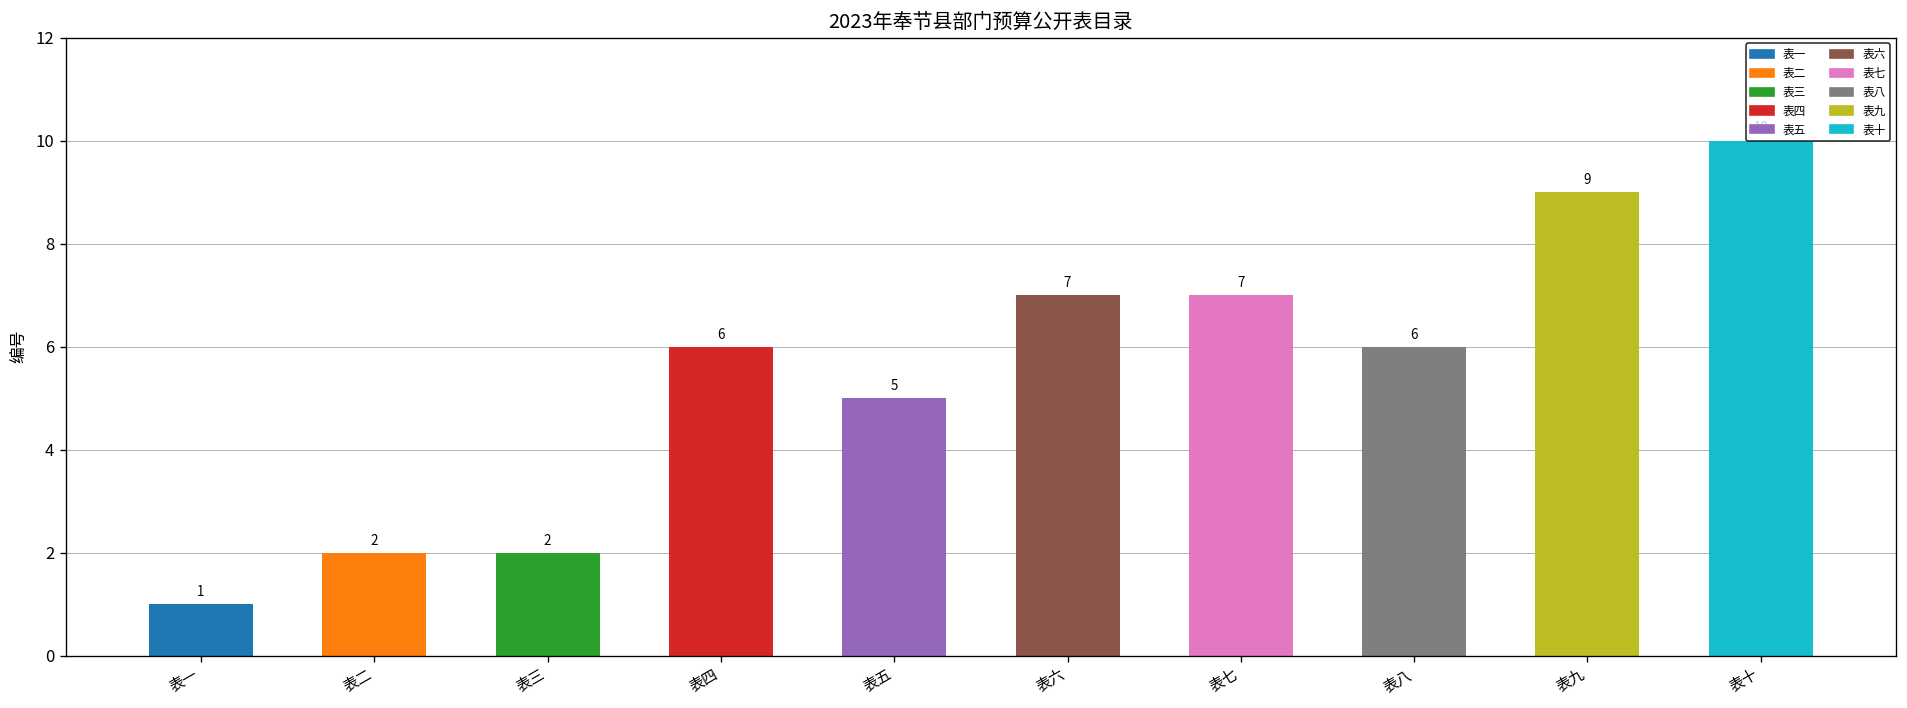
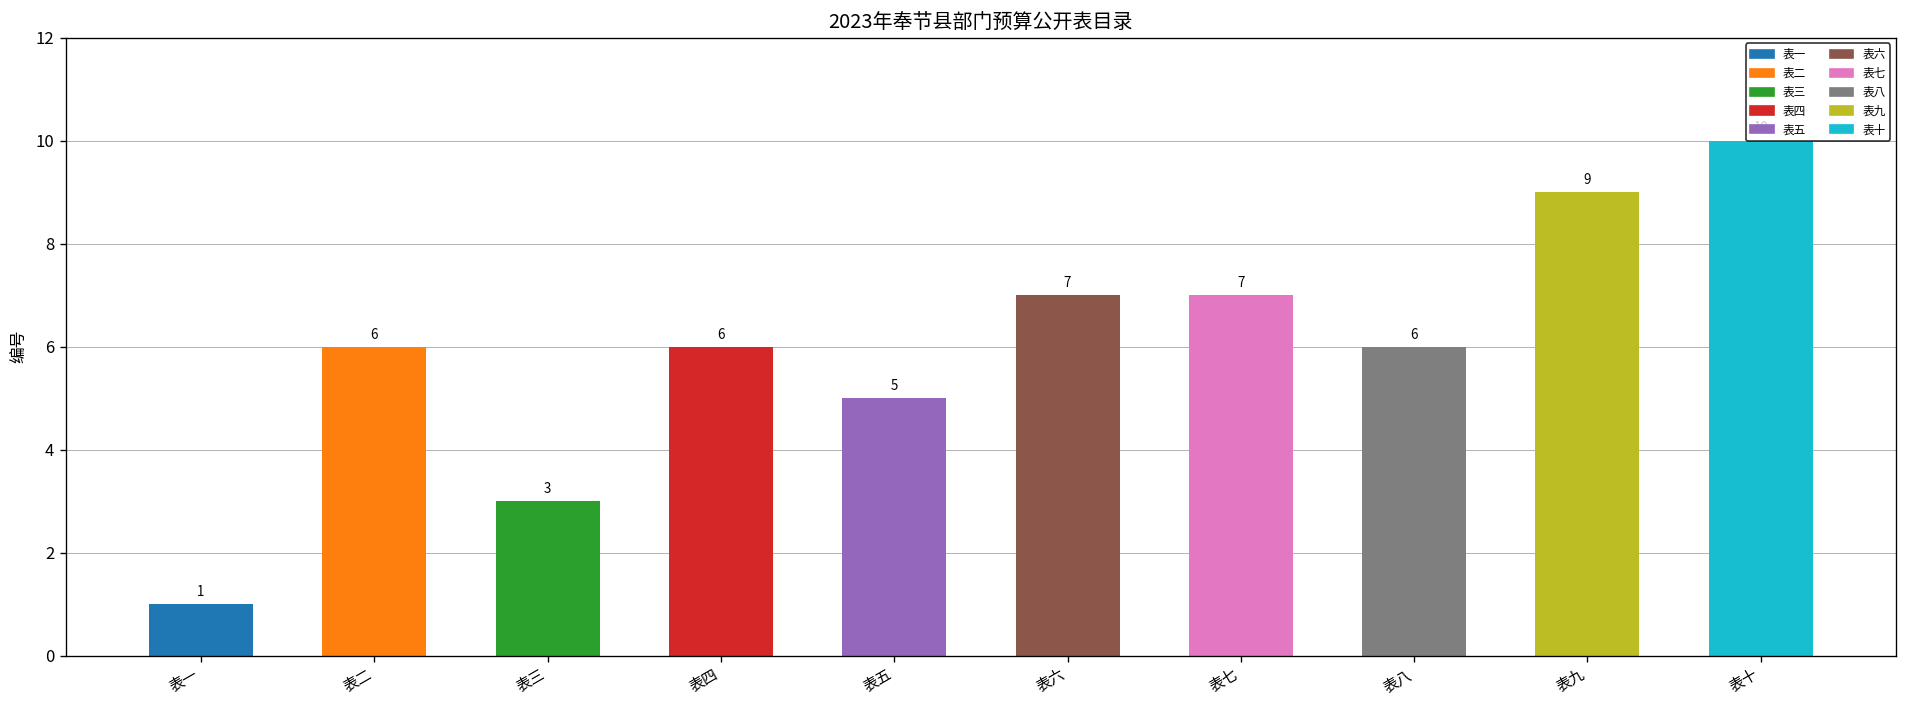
  {
    "表一": 1,
-   "表二": 2,
-   "表三": 2,
+   "表二": 6,
+   "表三": 3,
    "表四": 6,
    "表五": 5,
    "表六": 7,
    "表七": 7,
    "表八": 6,
    "表九": 9
  }
